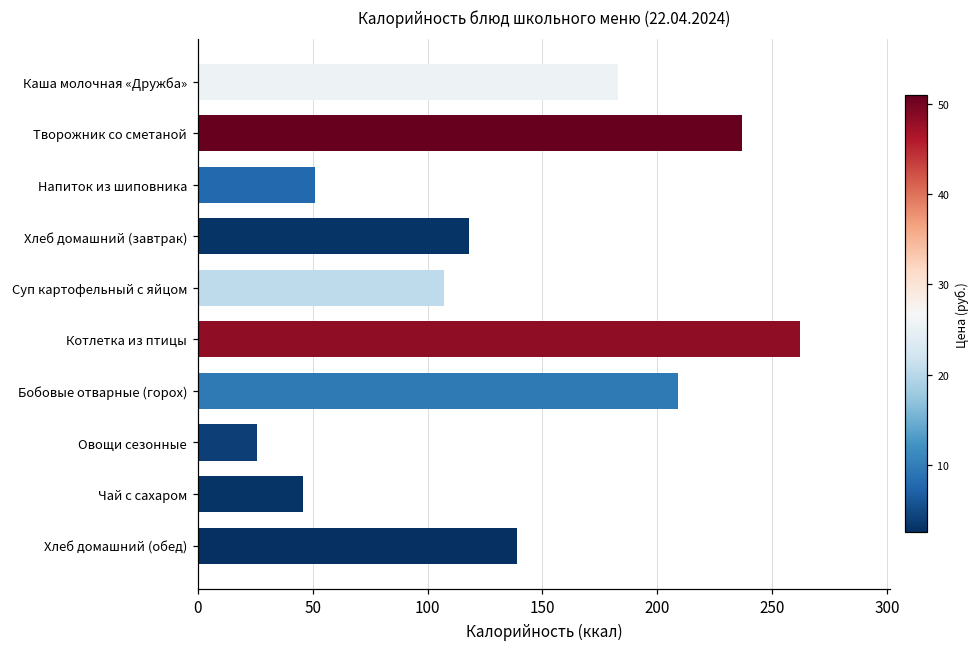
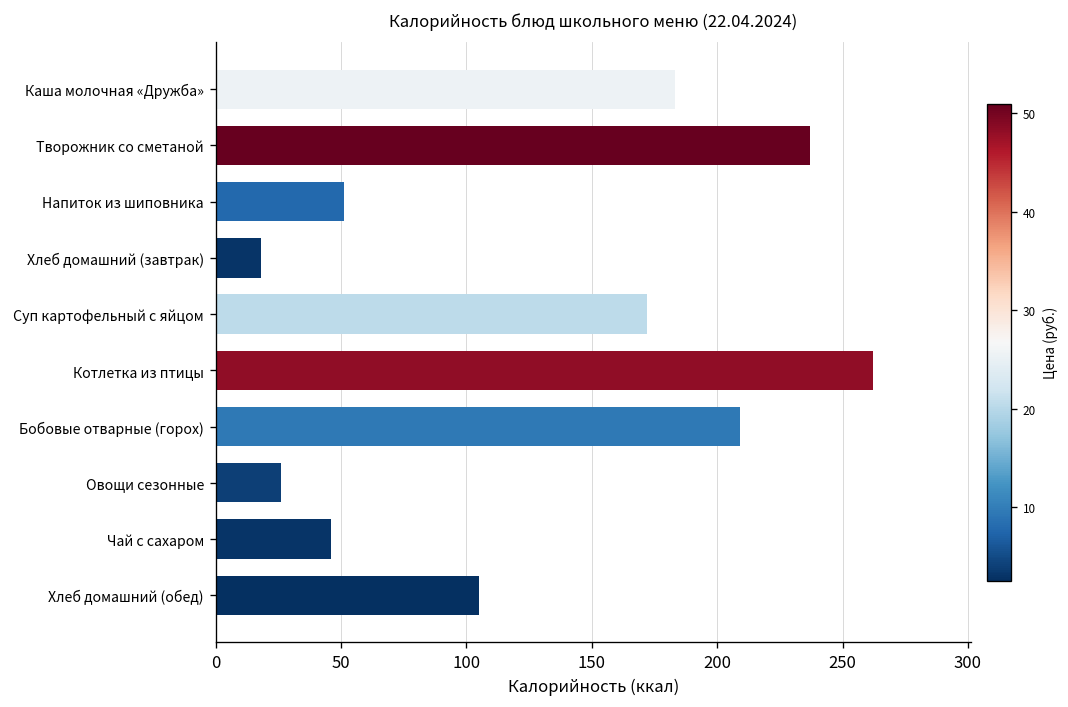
  {
    "Каша молочная «Дружба»": 183,
    "Творожник со сметаной": 237,
    "Напиток из шиповника": 51,
-   "Хлеб домашний (завтрак)": 118,
-   "Суп картофельный с яйцом": 107,
+   "Хлеб домашний (завтрак)": 18,
+   "Суп картофельный с яйцом": 172,
    "Котлетка из птицы": 262,
    "Бобовые отварные (горох)": 209,
    "Овощи сезонные": 26,
    "Чай с сахаром": 46,
-   "Хлеб домашний (обед)": 139
+   "Хлеб домашний (обед)": 105
  }
